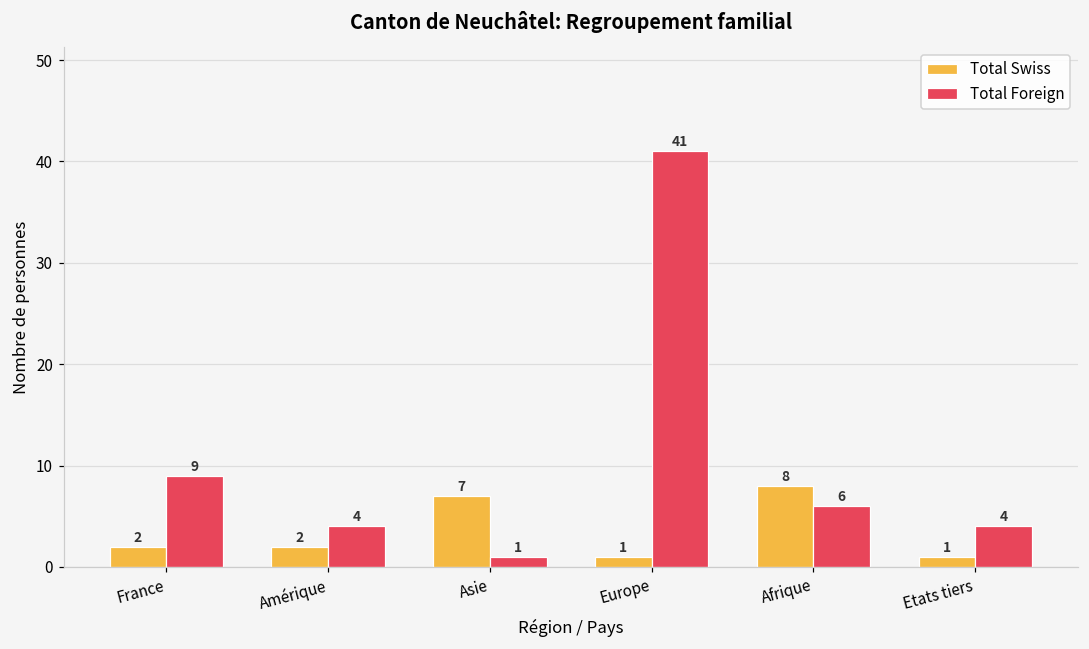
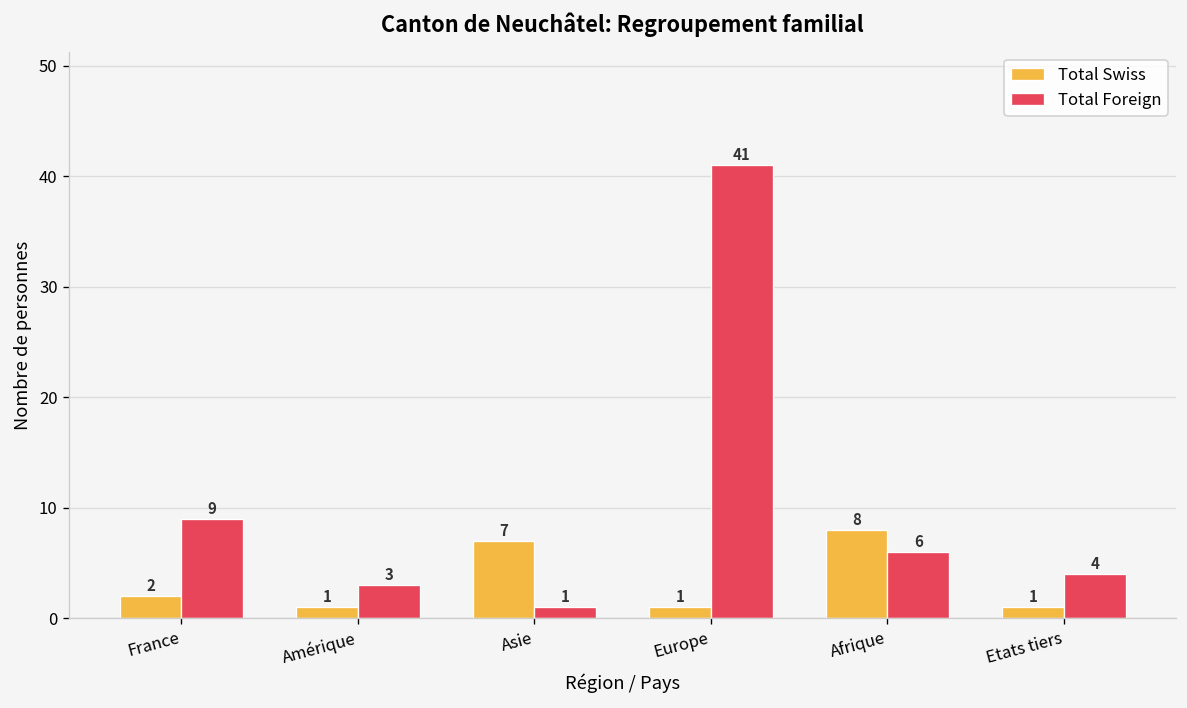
  {
    "Total Swiss": {
      "France": 2,
-     "Amérique": 2,
+     "Amérique": 1,
      "Asie": 7,
      "Europe": 1,
      "Afrique": 8,
      "Etats tiers": 1
    },
    "Total Foreign": {
      "France": 9,
-     "Amérique": 4,
+     "Amérique": 3,
      "Asie": 1,
      "Europe": 41,
      "Afrique": 6,
      "Etats tiers": 4
    }
  }
